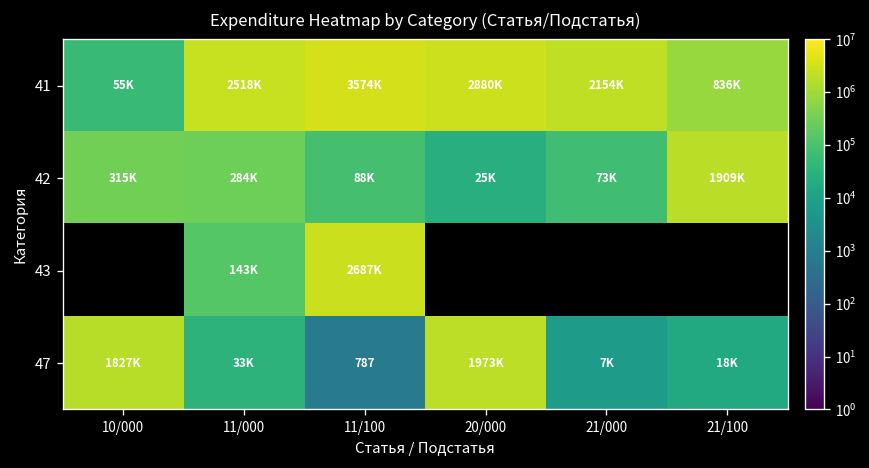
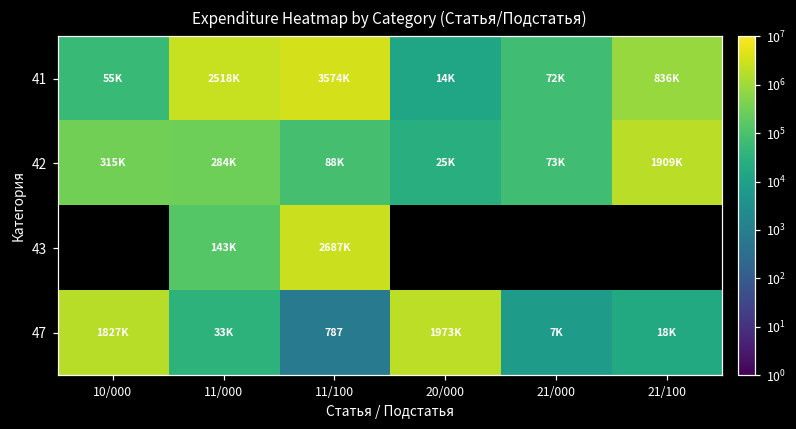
  {
    "41": {
      "10/000": "55K",
      "11/000": "2518K",
      "11/100": "3574K",
-     "20/000": "2880K",
-     "21/000": "2154K",
+     "20/000": "14K",
+     "21/000": "72K",
      "21/100": "836K"
    },
    "42": {
      "10/000": "315K",
      "11/000": "284K",
      "11/100": "88K",
      "20/000": "25K",
      "21/000": "73K",
      "21/100": "1909K"
    },
    "43": {
      "11/000": "143K",
      "11/100": "2687K"
    },
    "47": {
      "10/000": "1827K",
      "11/000": "33K",
      "11/100": "787",
      "20/000": "1973K",
      "21/000": "7K",
      "21/100": "18K"
    }
  }
